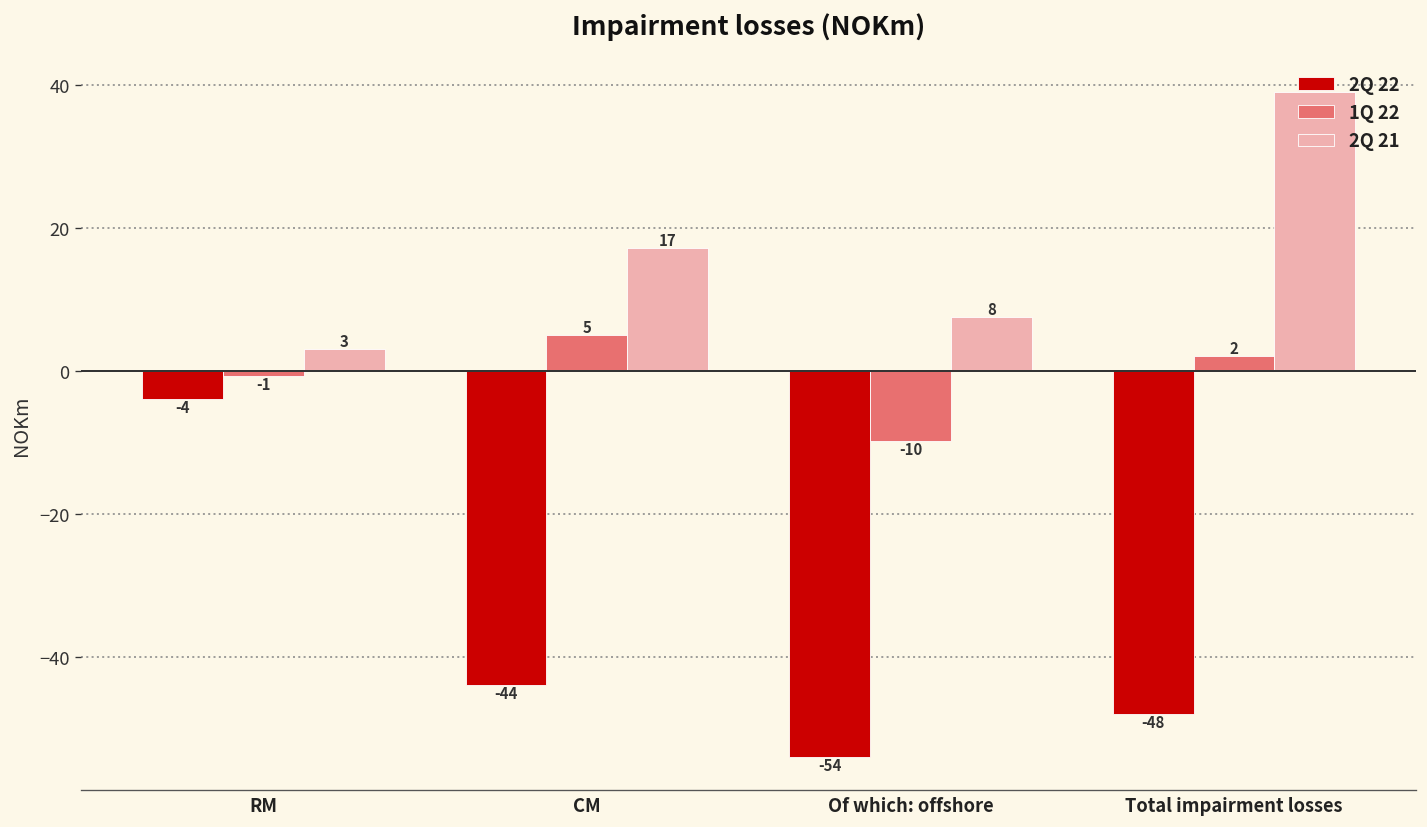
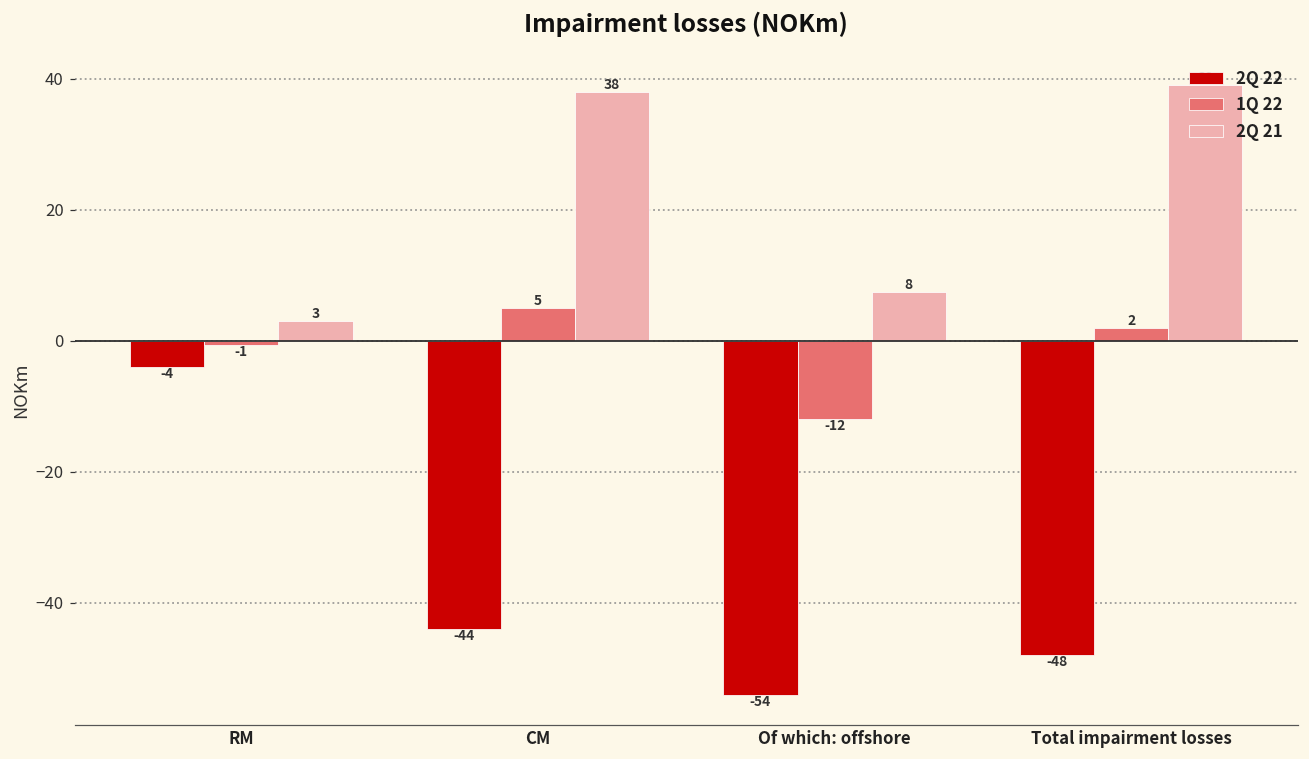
  {
    "2Q 22": {
      "RM": -4,
      "CM": -44,
      "Of which: offshore": -54,
      "Total impairment losses": -48
    },
    "1Q 22": {
      "RM": -1,
      "CM": 5,
-     "Of which: offshore": -10,
+     "Of which: offshore": -12,
      "Total impairment losses": 2
    },
    "2Q 21": {
      "RM": 3,
-     "CM": 17,
+     "CM": 38,
      "Of which: offshore": 8,
      "Total impairment losses": 39
    }
  }
